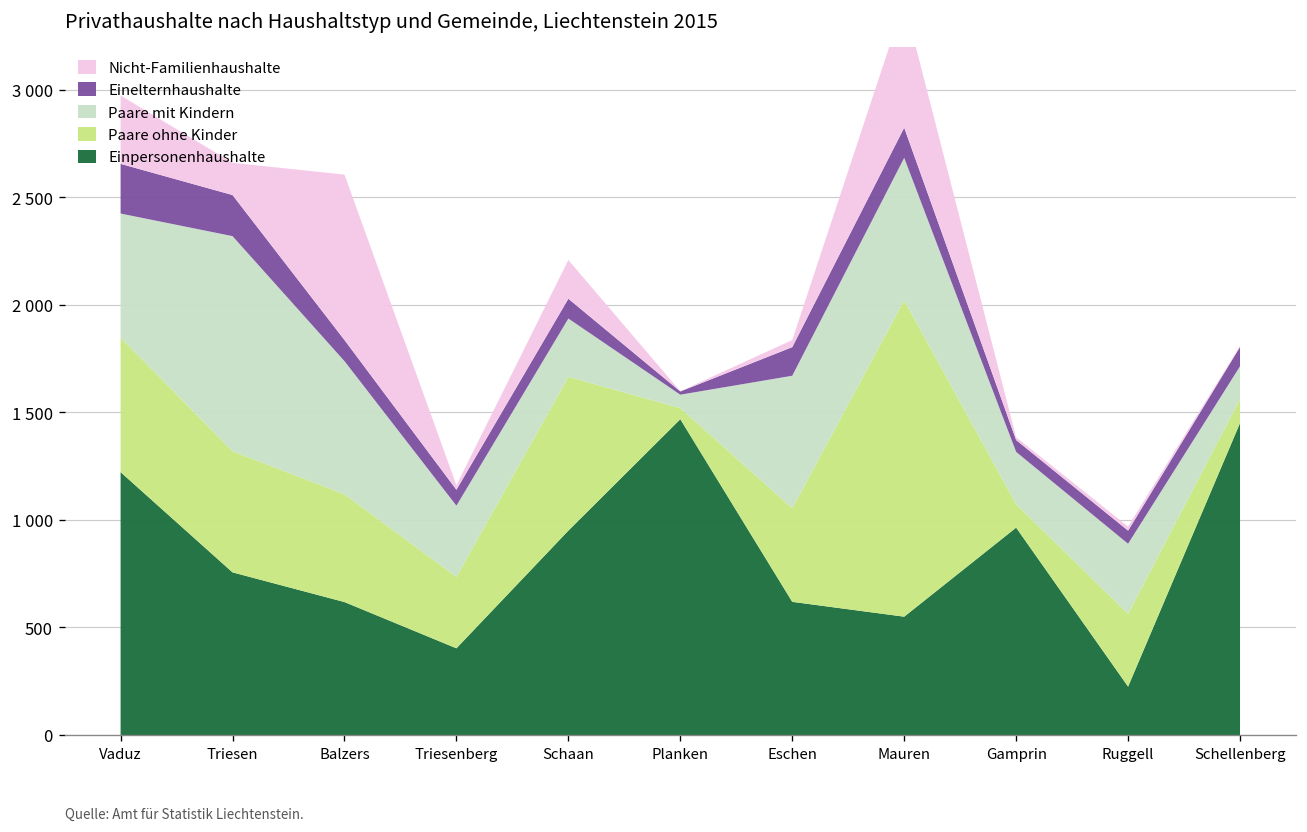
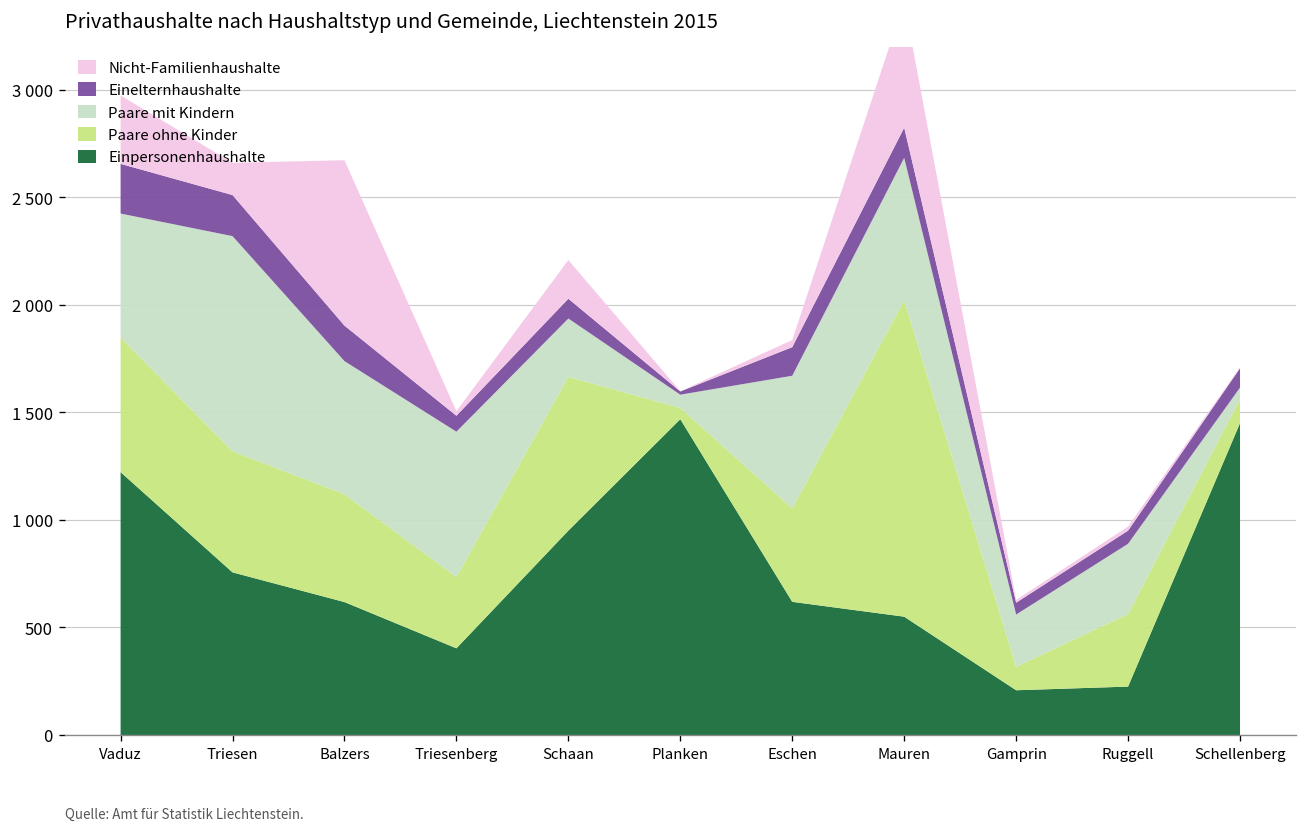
  {
    "Einpersonenhaushalte": {
      "Vaduz": 1220,
      "Triesen": 760,
      "Balzers": 620,
      "Triesenberg": 400,
      "Schaan": 950,
      "Planken": 1470,
      "Eschen": 620,
      "Mauren": 550,
-     "Gamprin": 960,
+     "Gamprin": 210,
      "Ruggell": 230,
      "Schellenberg": 1450
    },
    "Paare ohne Kinder": {
      "Vaduz": 630,
      "Triesen": 560,
      "Balzers": 500,
      "Triesenberg": 330,
      "Schaan": 720,
      "Planken": 50,
      "Eschen": 440,
      "Mauren": 1470,
      "Gamprin": 110,
      "Ruggell": 340,
      "Schellenberg": 110
    },
    "Paare mit Kindern": {
      "Vaduz": 580,
      "Triesen": 1000,
      "Balzers": 620,
-     "Triesenberg": 330,
+     "Triesenberg": 680,
      "Schaan": 270,
      "Planken": 60,
      "Eschen": 620,
      "Mauren": 660,
      "Gamprin": 240,
      "Ruggell": 330,
-     "Schellenberg": 150
+     "Schellenberg": 50
    },
    "Einelternhaushalte": {
      "Vaduz": 230,
      "Triesen": 190,
-     "Balzers": 100,
+     "Balzers": 170,
      "Triesenberg": 70,
      "Schaan": 90,
      "Eschen": 130,
      "Mauren": 140,
      "Ruggell": 60
    },
    "Nicht-Familienhaushalte": {
      "Vaduz": 320,
      "Triesen": 150,
      "Balzers": 770,
      "Triesenberg": 20,
      "Schaan": 180,
      "Eschen": 30,
      "Ruggell": 20
    }
  }
